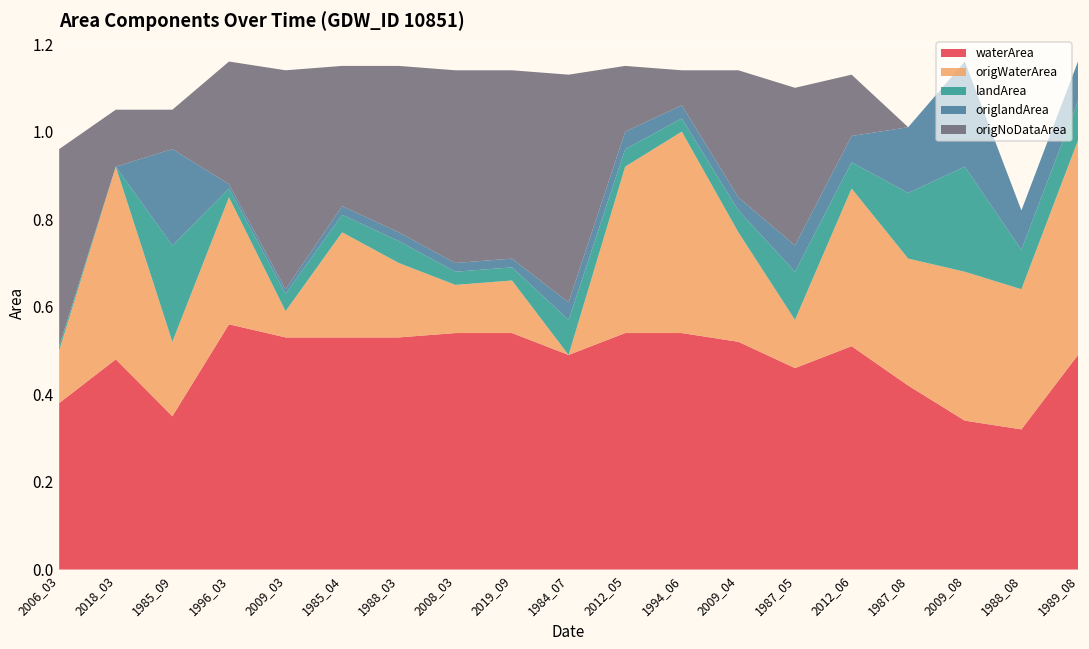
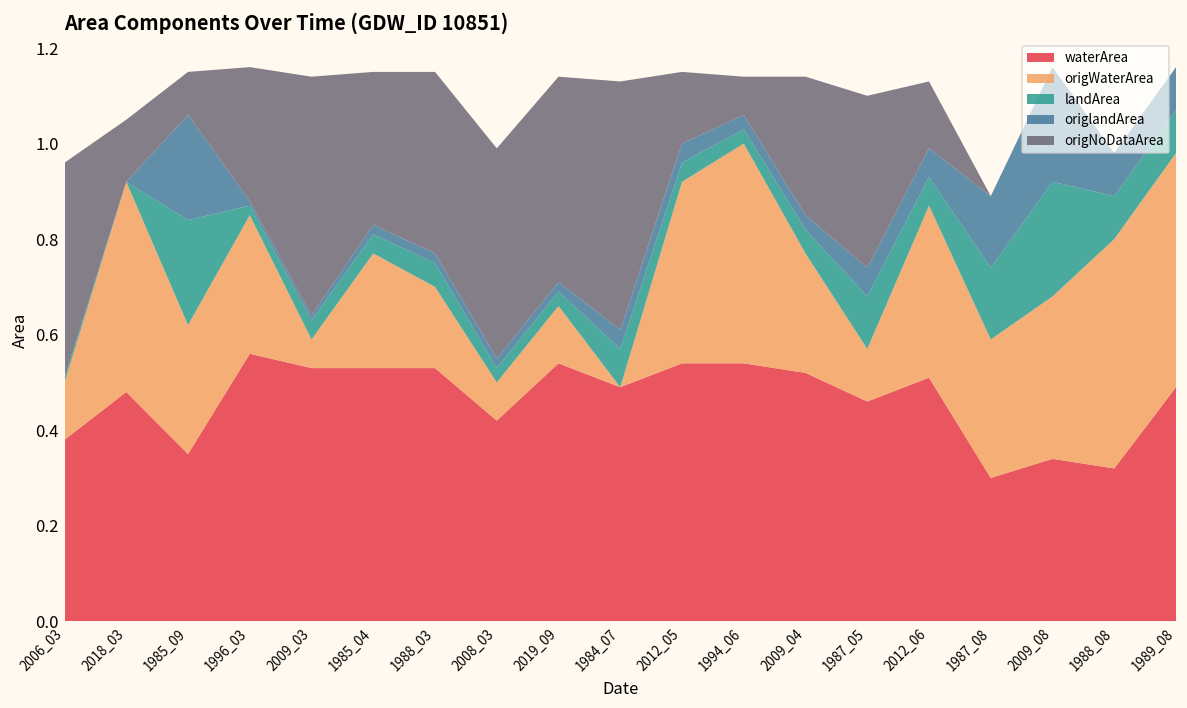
  {
    "waterArea": {
      "2006_03": 0.38,
      "2018_03": 0.48,
      "1985_09": 0.35,
      "1996_03": 0.56,
      "2009_03": 0.53,
      "1985_04": 0.53,
      "1988_03": 0.53,
-     "2008_03": 0.54,
+     "2008_03": 0.42,
      "2019_09": 0.54,
      "2012_05": 0.54,
      "1994_06": 0.54,
      "2009_04": 0.52,
      "1987_05": 0.46,
      "2012_06": 0.51,
-     "1987_08": 0.42,
+     "1987_08": 0.30,
      "2009_08": 0.34,
      "1988_08": 0.32,
      "1989_08": 0.49
    },
    "origWaterArea": {
      "2006_03": 0.12,
-     "1985_09": 0.17,
+     "1985_09": 0.27,
      "1996_03": 0.29,
      "2009_03": 0.06,
      "1985_04": 0.24,
      "1988_03": 0.17,
-     "2008_03": 0.11,
+     "2008_03": 0.08,
      "2019_09": 0.12,
      "2012_05": 0.38,
      "1994_06": 0.46,
      "2009_04": 0.25,
      "1987_05": 0.11,
      "2012_06": 0.36,
      "1987_08": 0.29,
      "2009_08": 0.34,
-     "1988_08": 0.32,
+     "1988_08": 0.48,
      "1989_08": 0.49
    }
  }
